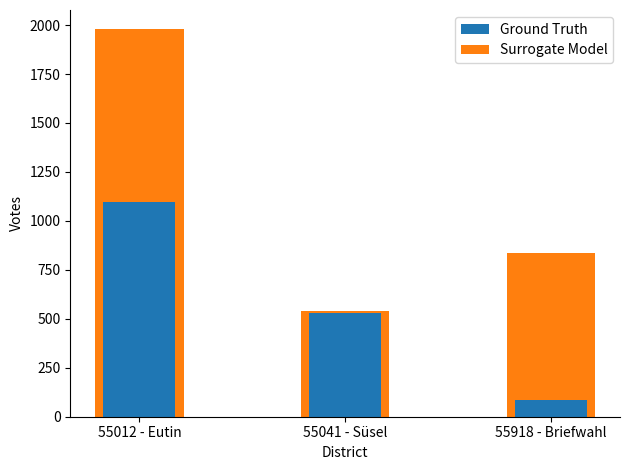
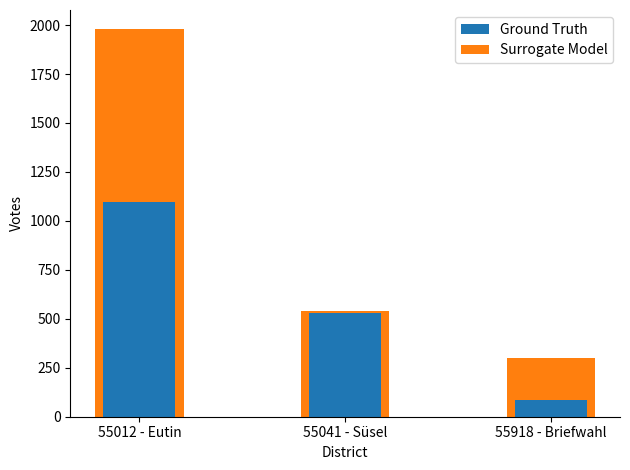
  {
    "Ground Truth": {
      "55041 - Süsel": 530
    },
    "Surrogate Model": {
      "55012 - Eutin": 1980,
      "55041 - Süsel": 540,
-     "55918 - Briefwahl": 830
+     "55918 - Briefwahl": 300
    }
  }
